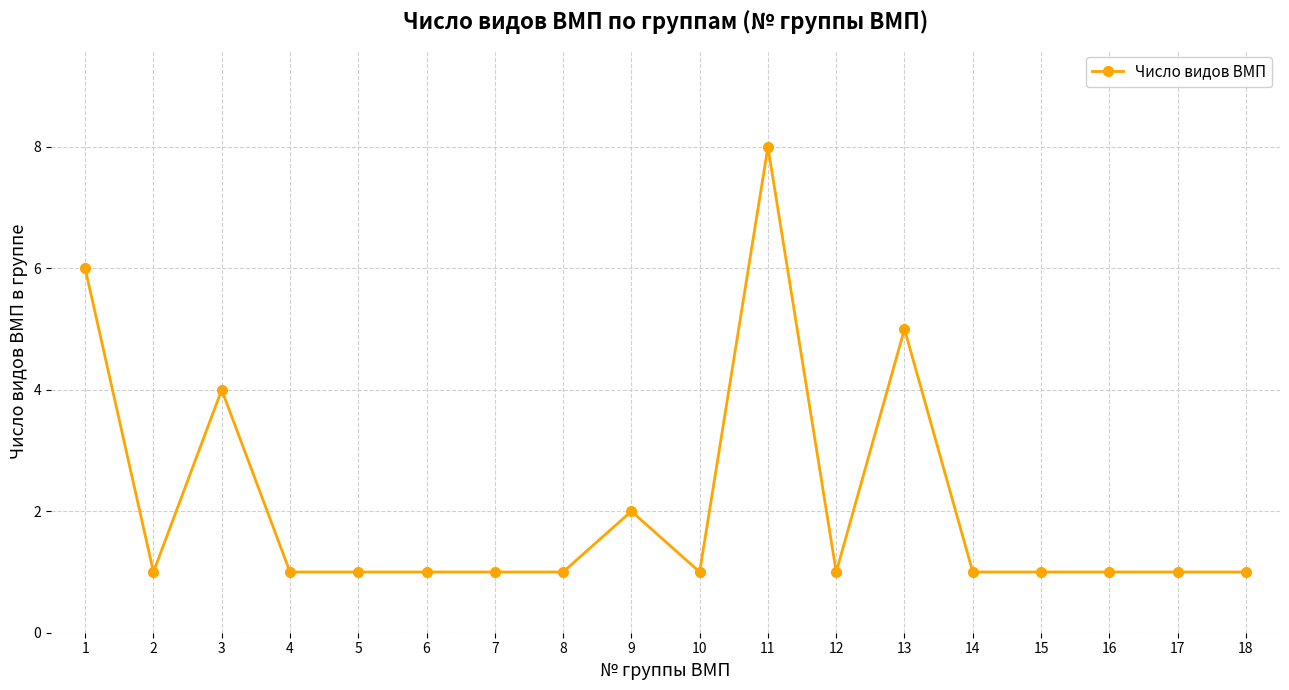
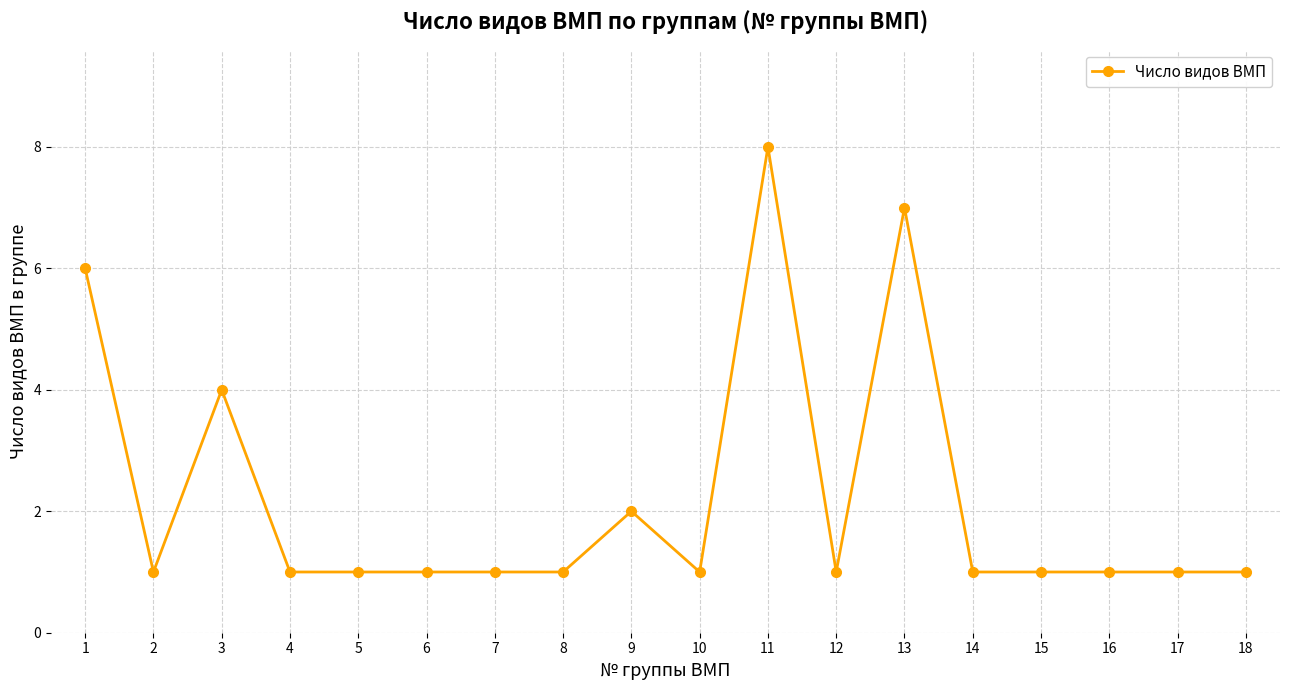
  {
    "1": 6,
    "2": 1,
    "3": 4,
    "4": 1,
    "5": 1,
    "6": 1,
    "7": 1,
    "8": 1,
    "9": 2,
    "10": 1,
    "11": 8,
    "12": 1,
-   "13": 5,
+   "13": 7,
    "14": 1,
    "15": 1,
    "16": 1,
    "17": 1,
    "18": 1
  }
